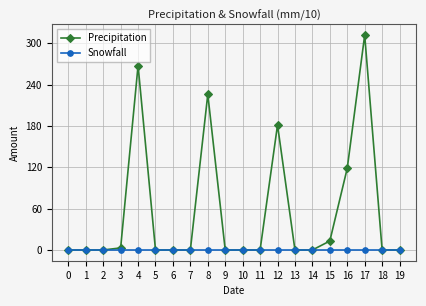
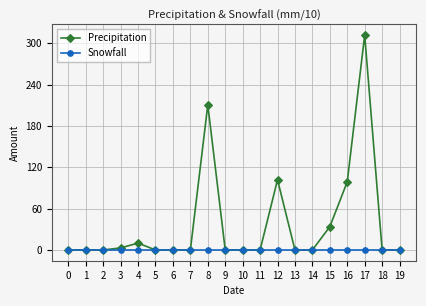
  {
    "Precipitation": {
-     "4": 270,
-     "8": 230,
-     "12": 180,
-     "15": 10,
-     "16": 120,
+     "4": 10,
+     "8": 210,
+     "12": 100,
+     "15": 30,
+     "16": 100,
      "17": 310
    },
    "Snowfall": {
      "4": 0,
      "8": 0,
      "12": 0,
      "15": 0,
      "16": 0,
      "17": 0
    }
  }
